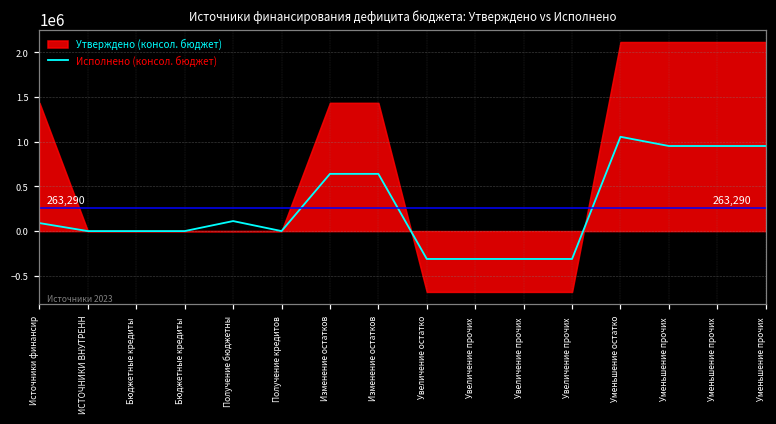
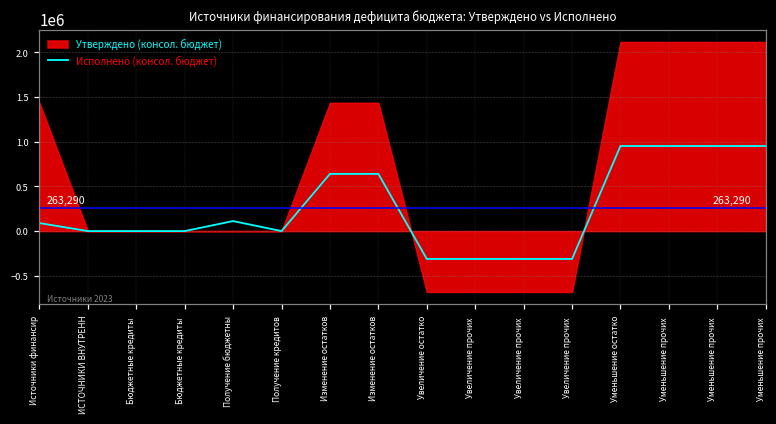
  {
    "Исполнено (консол. бюджет)": {
      "Получение бюджетны": 100000,
      "Увеличение остатко": -300000,
-     "Уменьшение остатко": 1100000
+     "Уменьшение остатко": 1000000
    }
  }
